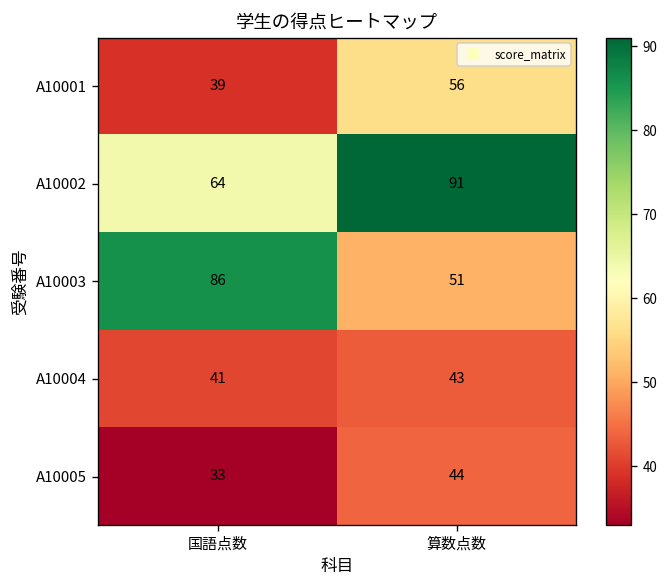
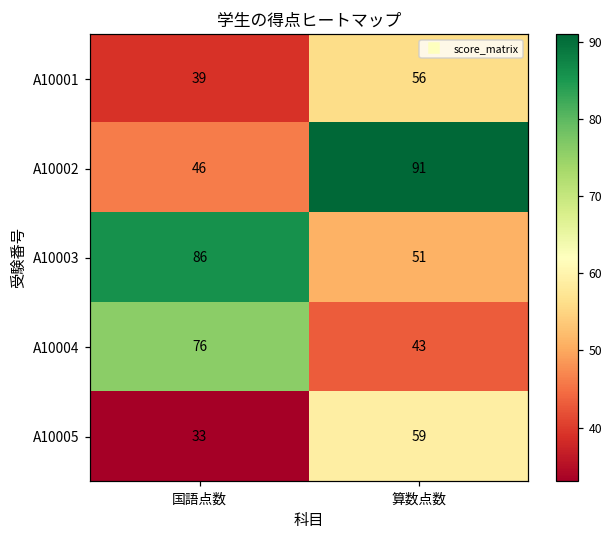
  {
    "A10001": {
      "国語点数": 39,
      "算数点数": 56
    },
    "A10002": {
-     "国語点数": 64,
+     "国語点数": 46,
      "算数点数": 91
    },
    "A10003": {
      "国語点数": 86,
      "算数点数": 51
    },
    "A10004": {
-     "国語点数": 41,
+     "国語点数": 76,
      "算数点数": 43
    },
    "A10005": {
      "国語点数": 33,
-     "算数点数": 44
+     "算数点数": 59
    }
  }
